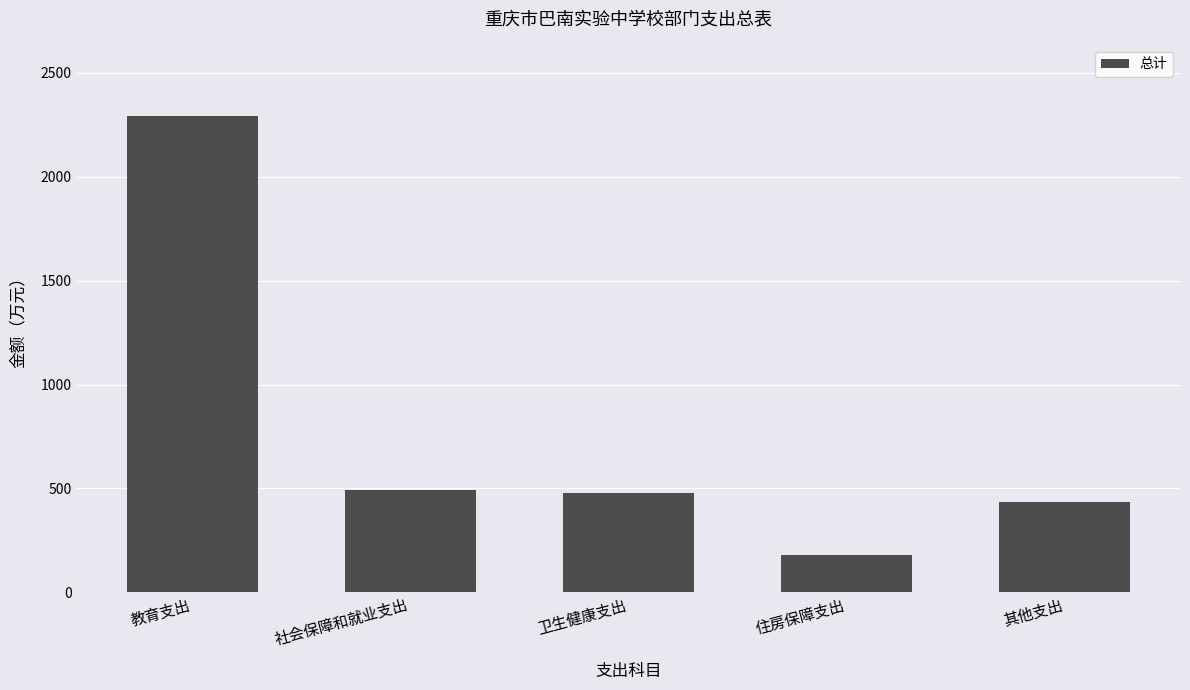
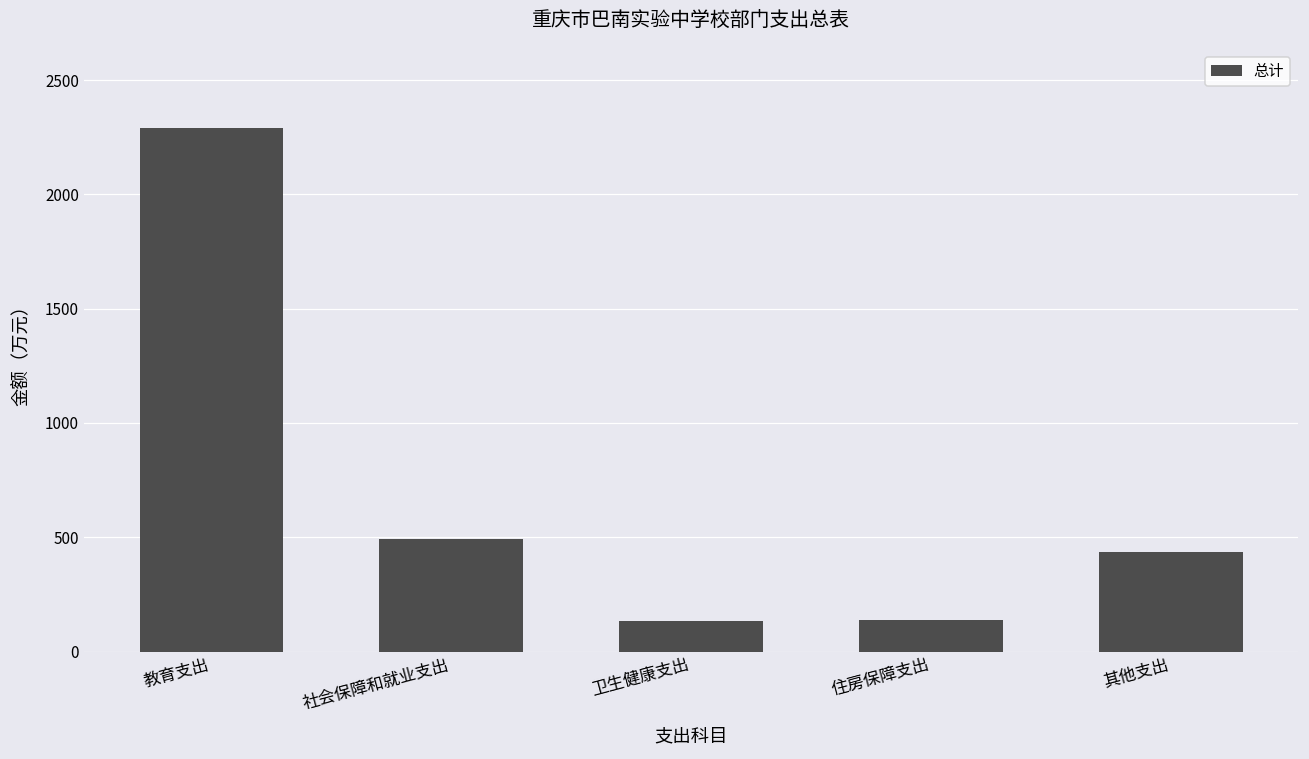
  {
    "教育支出": 2290,
    "社会保障和就业支出": 490,
-   "卫生健康支出": 480,
-   "住房保障支出": 180,
+   "卫生健康支出": 130,
+   "住房保障支出": 140,
    "其他支出": 430
  }
